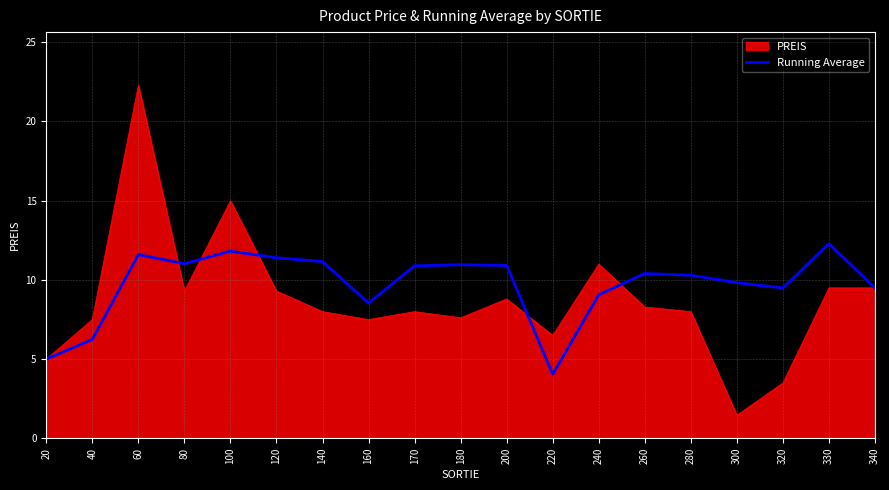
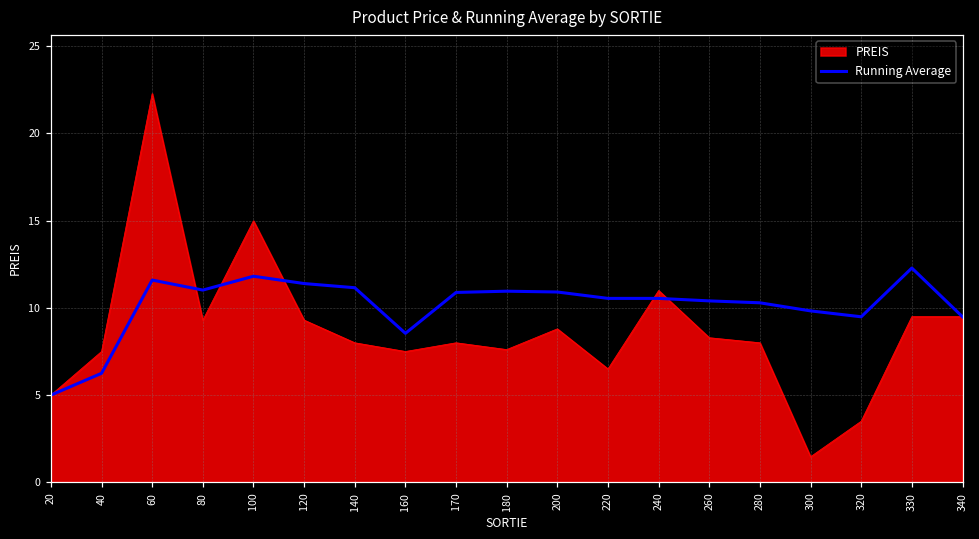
  {
    "PREIS": {
      "40": 7.5,
      "60": 22.3,
      "80": 9.3,
      "100": 15.0,
      "120": 9.3,
      "140": 8.0,
      "160": 7.5,
      "170": 8.0,
      "180": 7.6,
      "200": 8.8,
      "220": 6.5,
      "240": 11.0,
      "260": 8.3,
      "280": 8.0,
      "300": 1.5,
      "320": 3.5,
      "330": 9.5
    },
    "Running Average": {
      "40": 6.2,
      "60": 11.6,
      "80": 11.0,
      "100": 11.8,
      "120": 11.4,
      "140": 11.2,
      "160": 8.5,
      "170": 10.9,
      "180": 11.0,
      "200": 10.9,
-     "220": 4.0,
-     "240": 9.1,
+     "220": 10.5,
+     "240": 10.5,
      "260": 10.4,
      "280": 10.3,
      "300": 9.8,
      "320": 9.5,
      "330": 12.3
    }
  }
